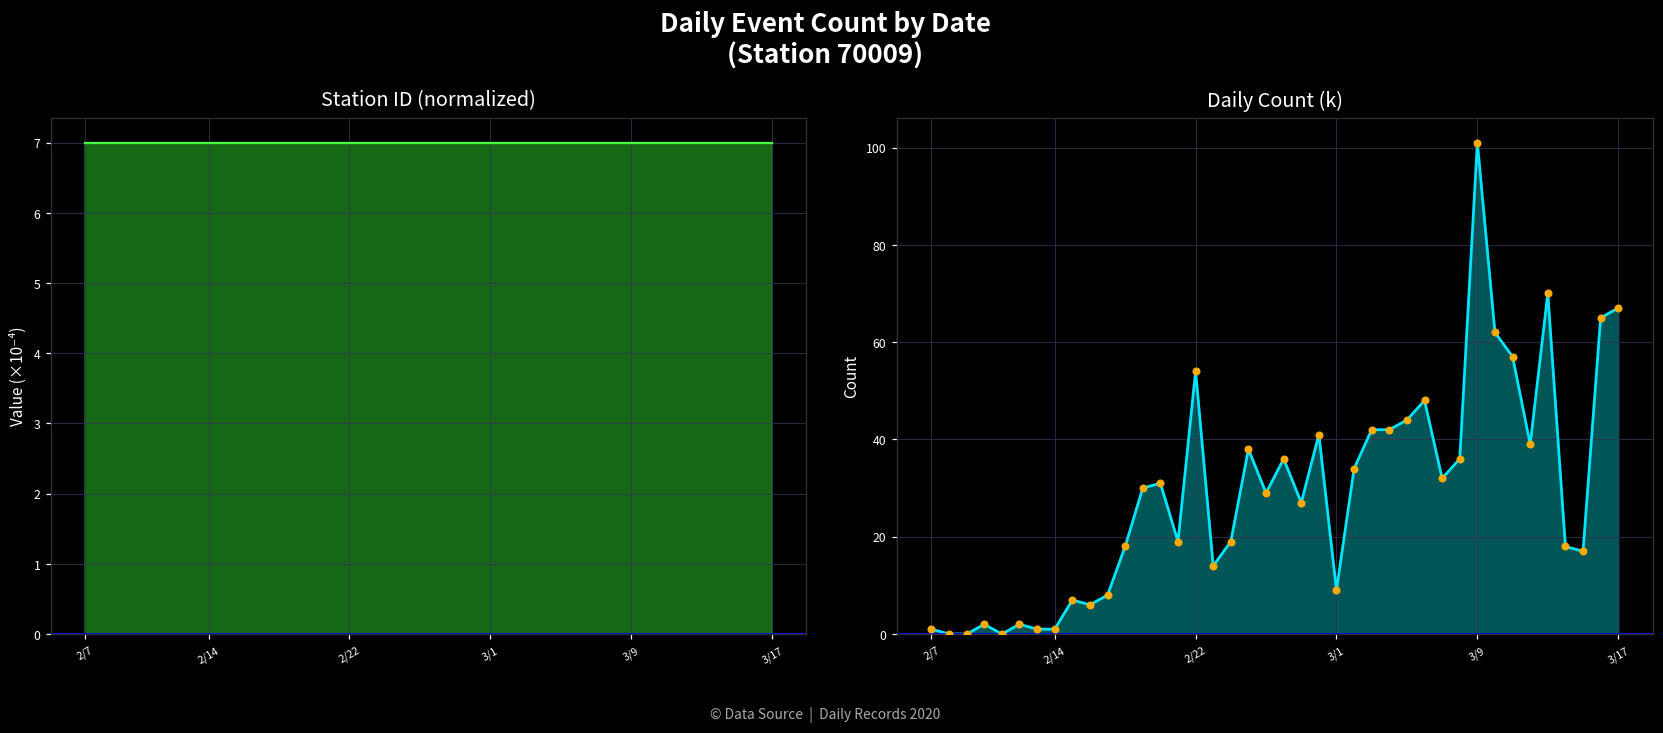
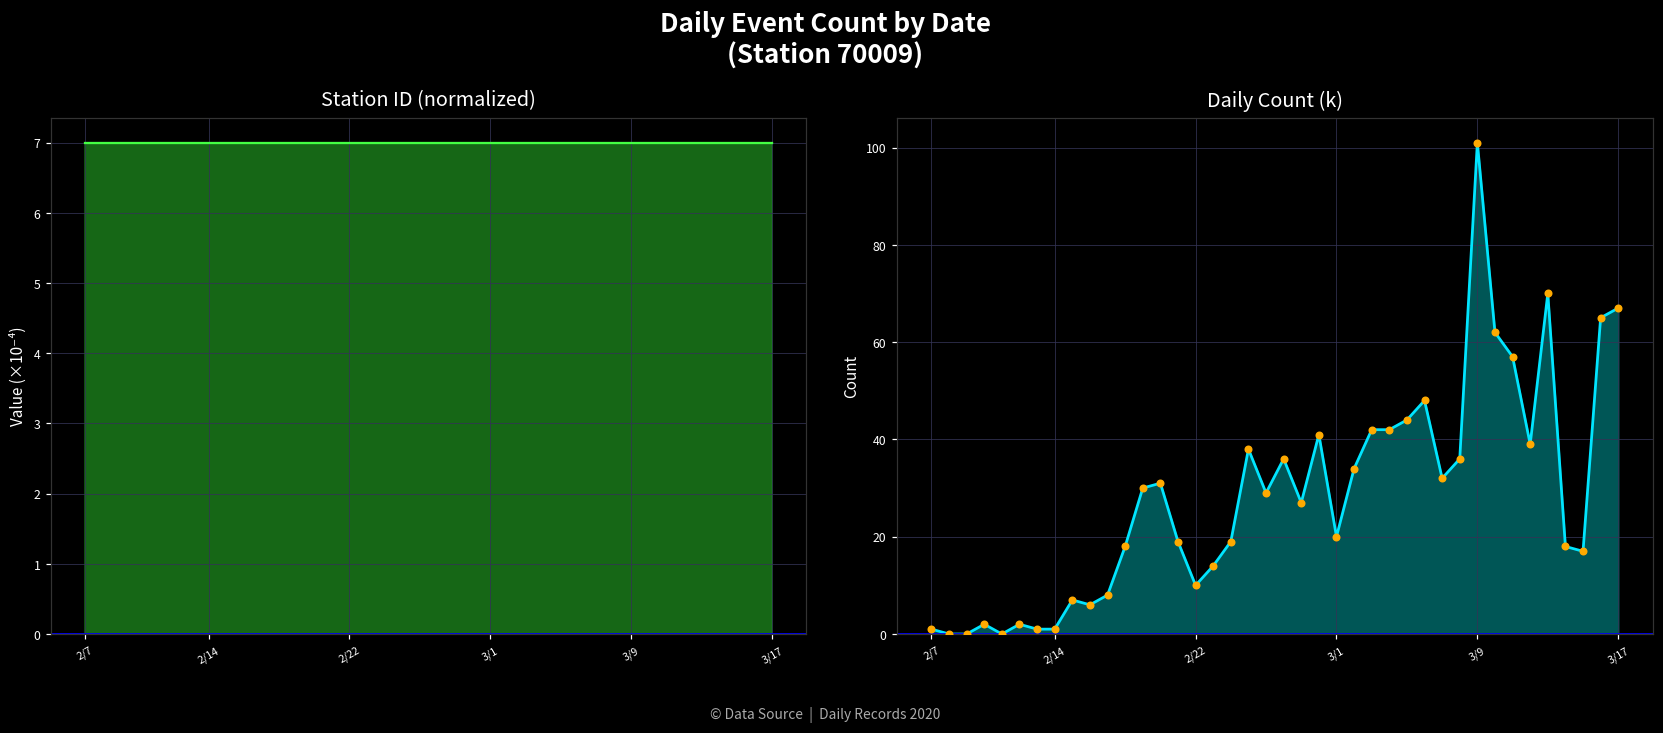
  {
    "Station ID (normalized)": {
      "2/7": 7.0,
      "2/14": 7.0,
      "2/22": 7.0,
      "3/1": 7.0,
      "3/9": 7.0,
      "3/17": 7.0
    },
    "Daily Count (k)": {
      "2/7": 1,
      "2/14": 1,
-     "2/22": 54,
-     "3/1": 9,
+     "2/22": 10,
+     "3/1": 20,
      "3/9": 101,
      "3/17": 67
    }
  }
